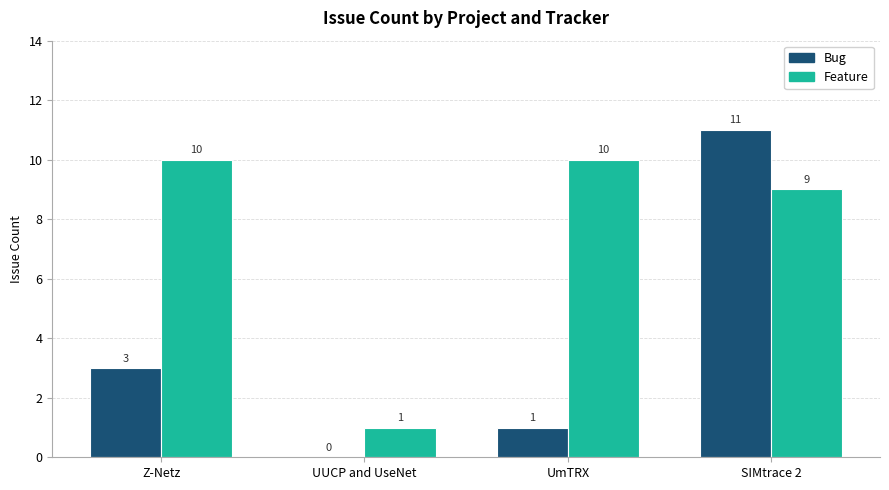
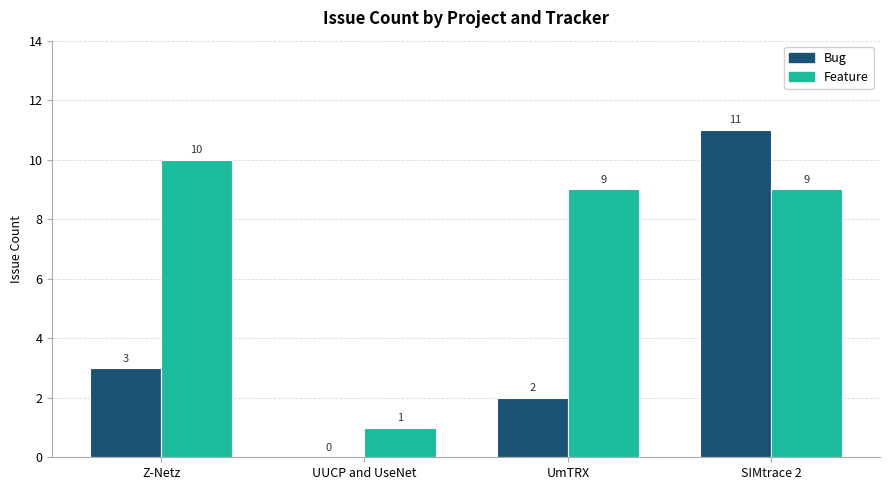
  {
    "Bug": {
      "Z-Netz": 3,
      "UUCP and UseNet": 0,
-     "UmTRX": 1,
+     "UmTRX": 2,
      "SIMtrace 2": 11
    },
    "Feature": {
      "Z-Netz": 10,
      "UUCP and UseNet": 1,
-     "UmTRX": 10,
+     "UmTRX": 9,
      "SIMtrace 2": 9
    }
  }
